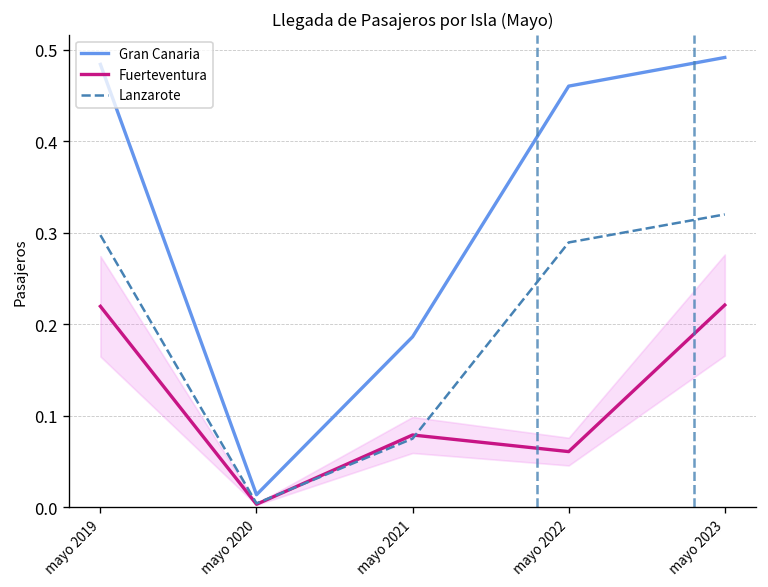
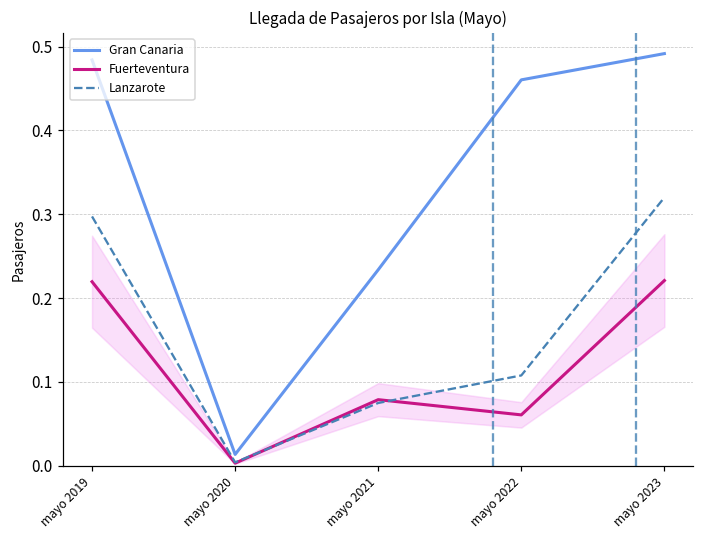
  {
    "Gran Canaria": {
      "mayo 2020": 0.01,
-     "mayo 2021": 0.19,
+     "mayo 2021": 0.23,
      "mayo 2022": 0.46,
      "mayo 2023": 0.49
    },
    "Fuerteventura": {
      "mayo 2019": 0.22,
      "mayo 2021": 0.08,
      "mayo 2022": 0.06,
      "mayo 2023": 0.22
    },
    "Lanzarote": {
      "mayo 2019": 0.30,
      "mayo 2021": 0.07,
-     "mayo 2022": 0.29,
+     "mayo 2022": 0.11,
      "mayo 2023": 0.32
    }
  }
